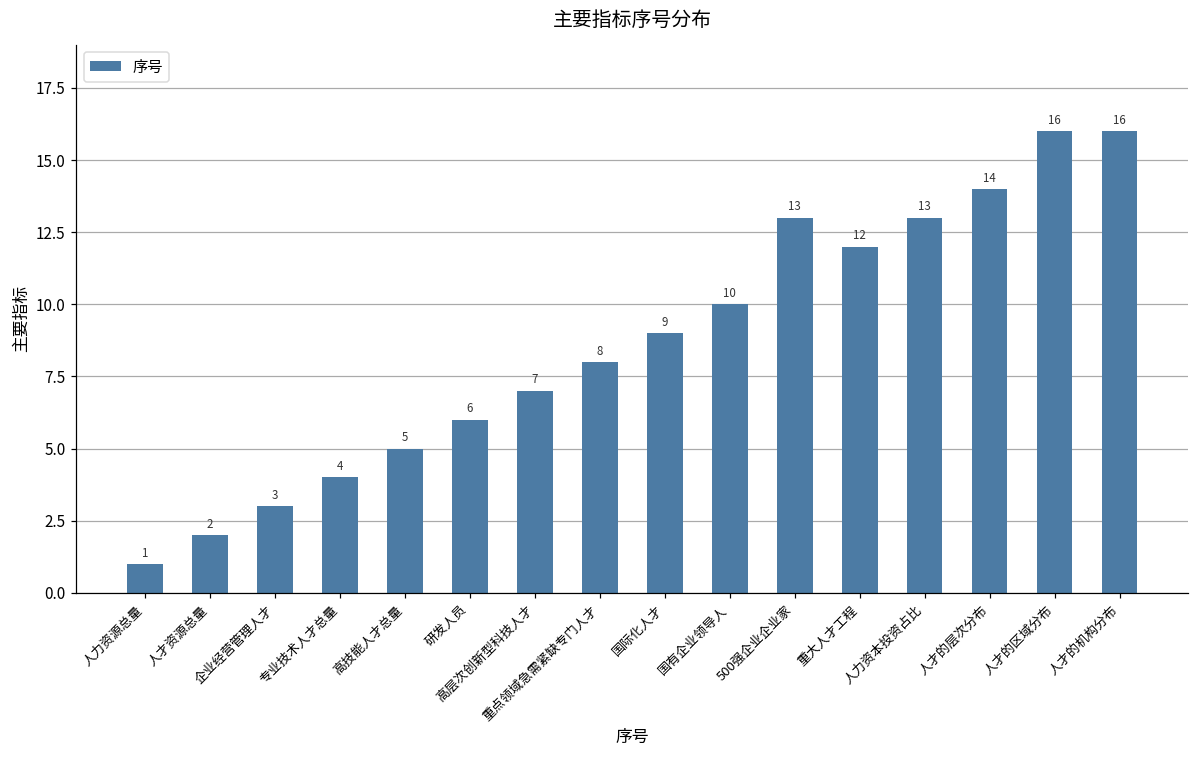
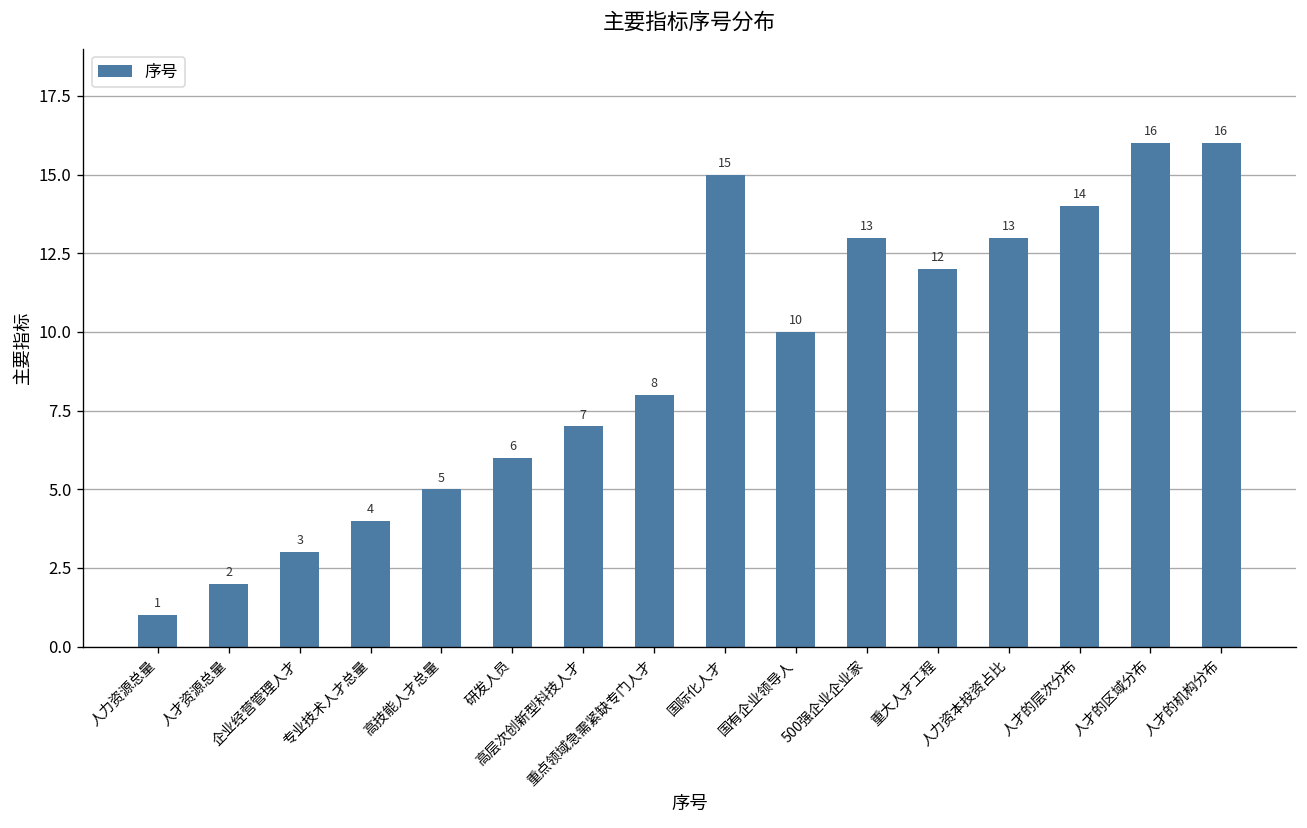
  {
    "人力资源总量": 1,
    "人才资源总量": 2,
    "企业经营管理人才": 3,
    "专业技术人才总量": 4,
    "高技能人才总量": 5,
    "研发人员": 6,
    "高层次创新型科技人才": 7,
    "重点领域急需紧缺专门人才": 8,
-   "国际化人才": 9,
+   "国际化人才": 15,
    "国有企业领导人": 10,
    "500强企业企业家": 13,
    "重大人才工程": 12,
    "人力资本投资占比": 13,
    "人才的层次分布": 14,
    "人才的区域分布": 16,
    "人才的机构分布": 16
  }
